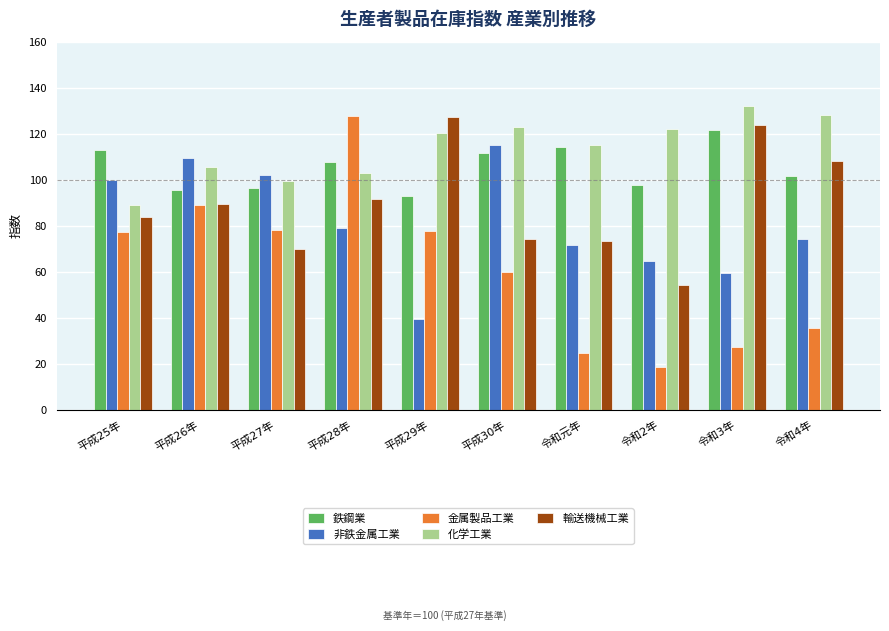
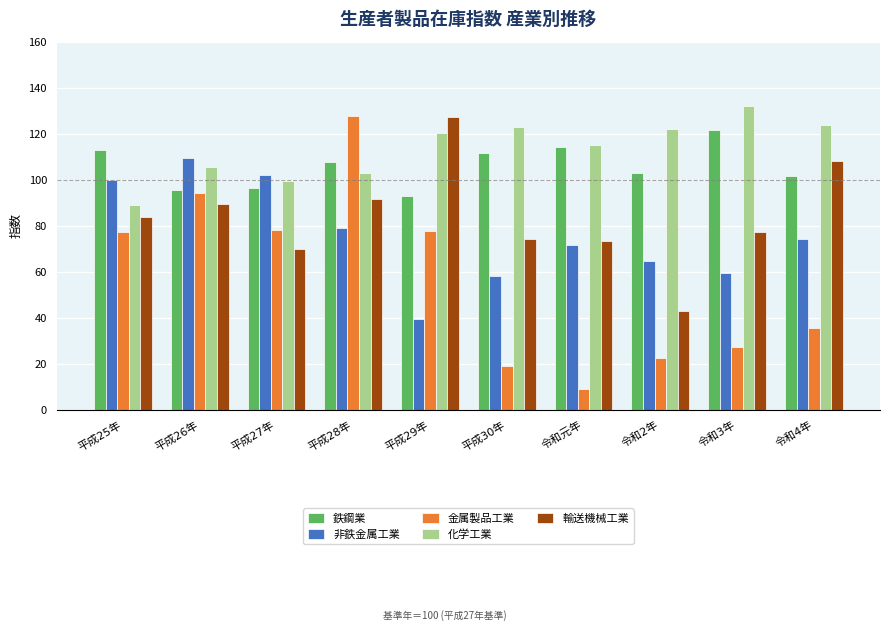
  {
    "鉄鋼業": {
      "平成25年": 113,
      "平成26年": 96,
      "平成27年": 97,
      "平成28年": 108,
      "平成29年": 93,
      "平成30年": 111,
      "令和元年": 114,
-     "令和2年": 98,
+     "令和2年": 103,
      "令和3年": 122,
      "令和4年": 102
    },
    "非鉄金属工業": {
      "平成25年": 100,
      "平成26年": 110,
      "平成27年": 102,
      "平成28年": 79,
      "平成29年": 40,
-     "平成30年": 115,
+     "平成30年": 58,
      "令和元年": 72,
      "令和2年": 65,
      "令和3年": 59,
      "令和4年": 74
    },
    "金属製品工業": {
      "平成25年": 77,
-     "平成26年": 89,
+     "平成26年": 94,
      "平成27年": 78,
      "平成28年": 128,
      "平成29年": 78,
-     "平成30年": 60,
-     "令和元年": 25,
-     "令和2年": 19,
+     "平成30年": 19,
+     "令和元年": 9,
+     "令和2年": 23,
      "令和3年": 28,
      "令和4年": 36
    },
    "化学工業": {
      "平成25年": 89,
      "平成26年": 106,
      "平成27年": 100,
      "平成28年": 103,
      "平成29年": 120,
      "平成30年": 123,
      "令和元年": 115,
      "令和2年": 122,
      "令和3年": 132,
-     "令和4年": 128
+     "令和4年": 124
    },
    "輸送機械工業": {
      "平成25年": 84,
      "平成26年": 90,
      "平成27年": 70,
      "平成28年": 92,
      "平成29年": 127,
      "平成30年": 74,
      "令和元年": 73,
-     "令和2年": 54,
-     "令和3年": 124,
+     "令和2年": 43,
+     "令和3年": 77,
      "令和4年": 108
    }
  }
